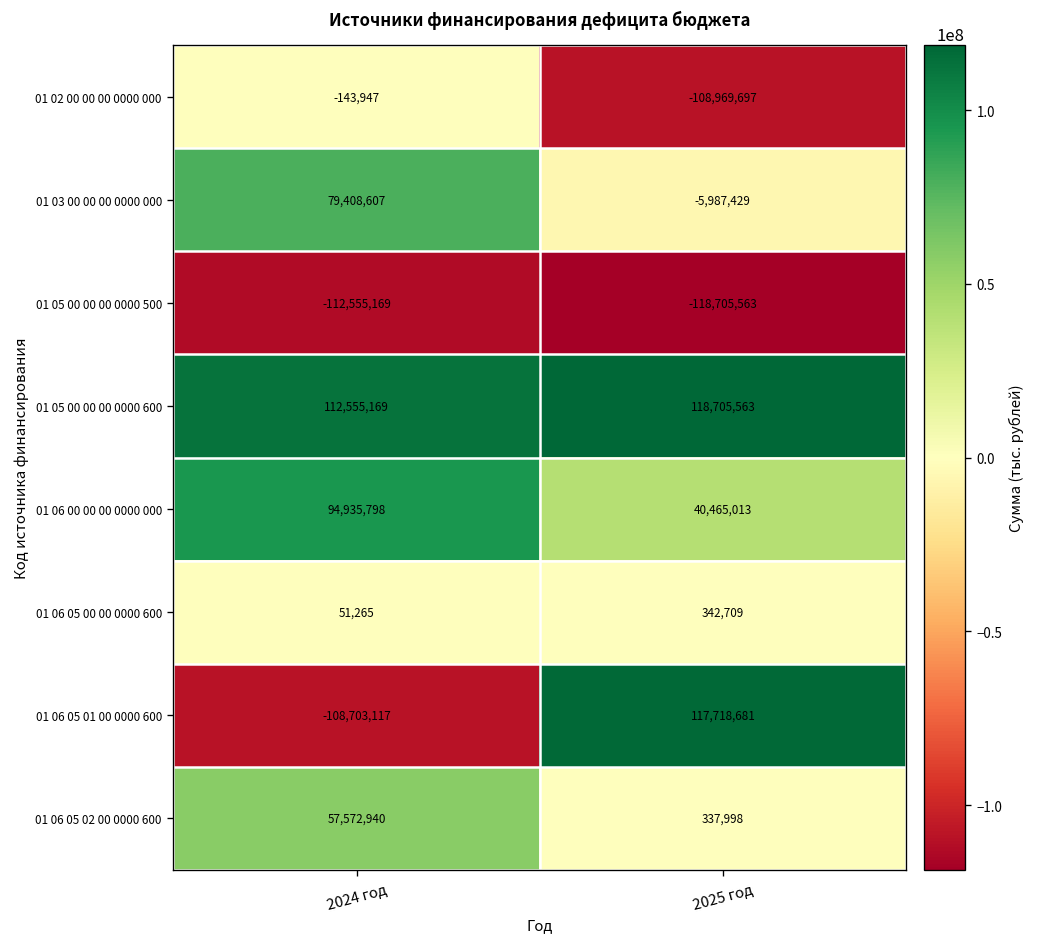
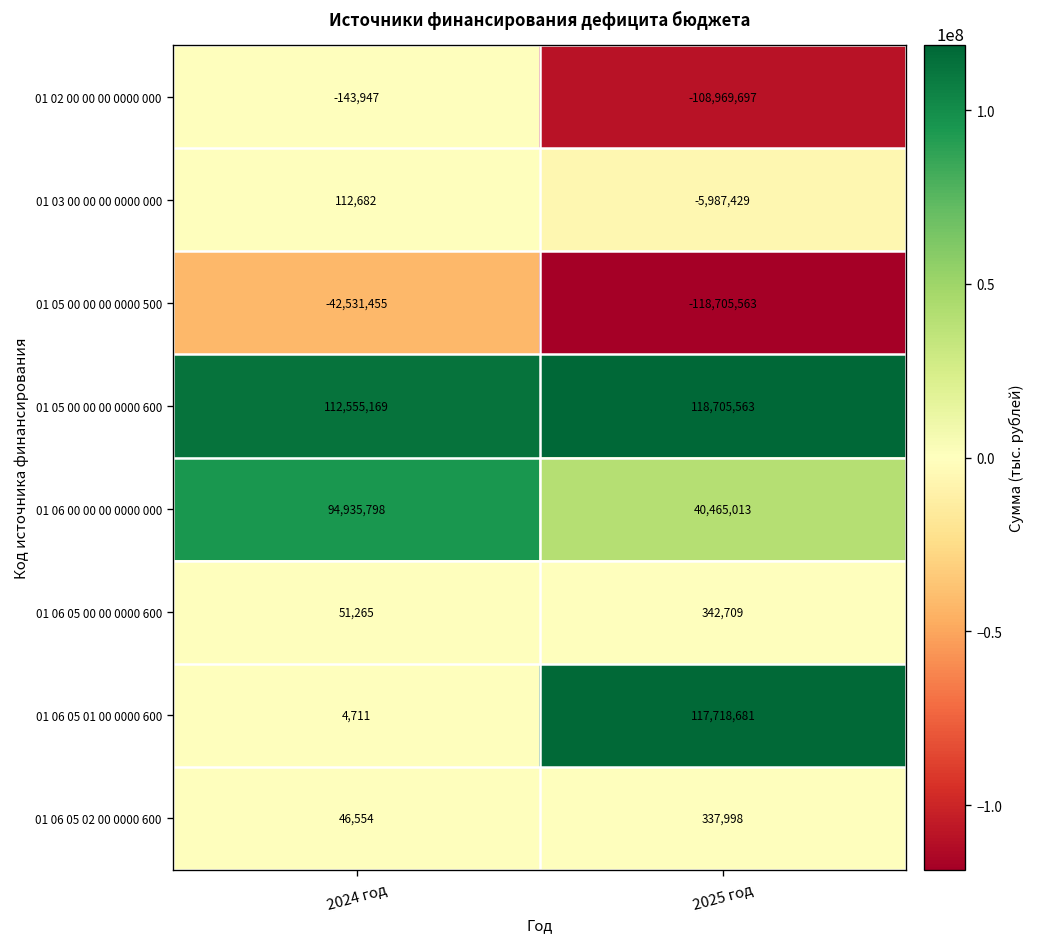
  {
    "01 02 00 00 00 0000 000": {
      "2024 год": "-143,947",
      "2025 год": "-108,969,697"
    },
    "01 03 00 00 00 0000 000": {
-     "2024 год": "79,408,607",
+     "2024 год": "112,682",
      "2025 год": "-5,987,429"
    },
    "01 05 00 00 00 0000 500": {
-     "2024 год": "-112,555,169",
+     "2024 год": "-42,531,455",
      "2025 год": "-118,705,563"
    },
    "01 05 00 00 00 0000 600": {
      "2024 год": "112,555,169",
      "2025 год": "118,705,563"
    },
    "01 06 00 00 00 0000 000": {
      "2024 год": "94,935,798",
      "2025 год": "40,465,013"
    },
    "01 06 05 00 00 0000 600": {
      "2024 год": "51,265",
      "2025 год": "342,709"
    },
    "01 06 05 01 00 0000 600": {
-     "2024 год": "-108,703,117",
+     "2024 год": "4,711",
      "2025 год": "117,718,681"
    },
    "01 06 05 02 00 0000 600": {
-     "2024 год": "57,572,940",
+     "2024 год": "46,554",
      "2025 год": "337,998"
    }
  }
